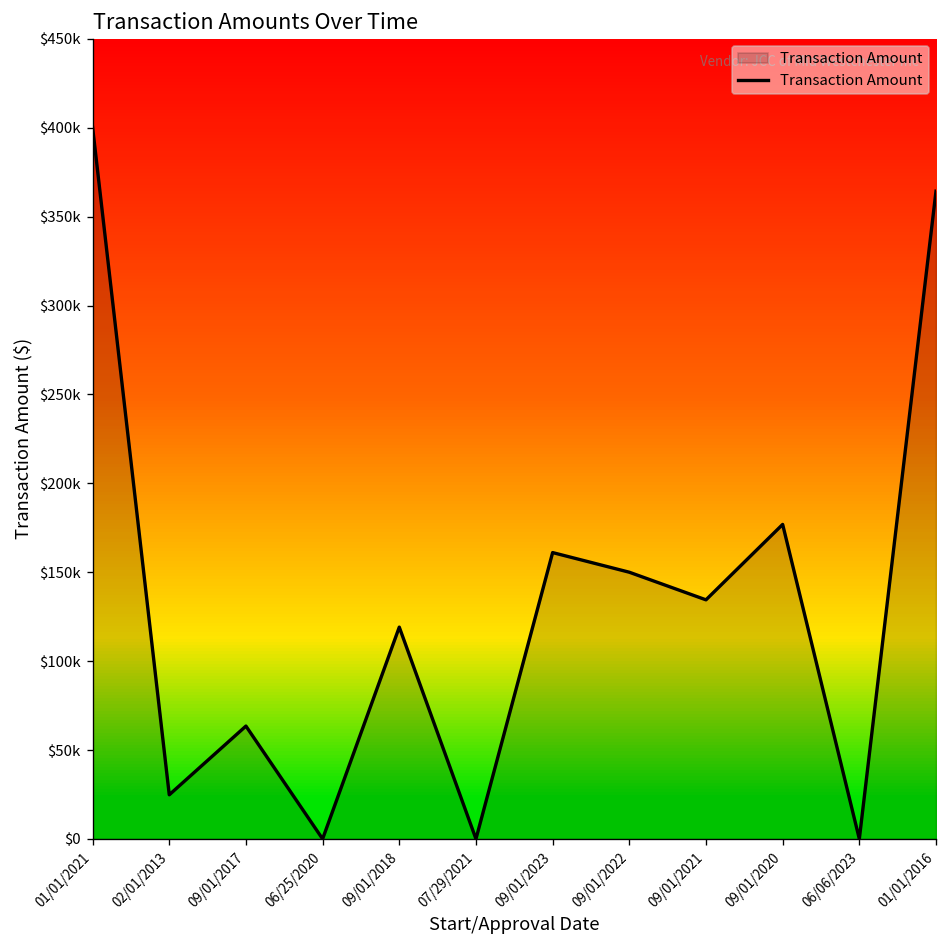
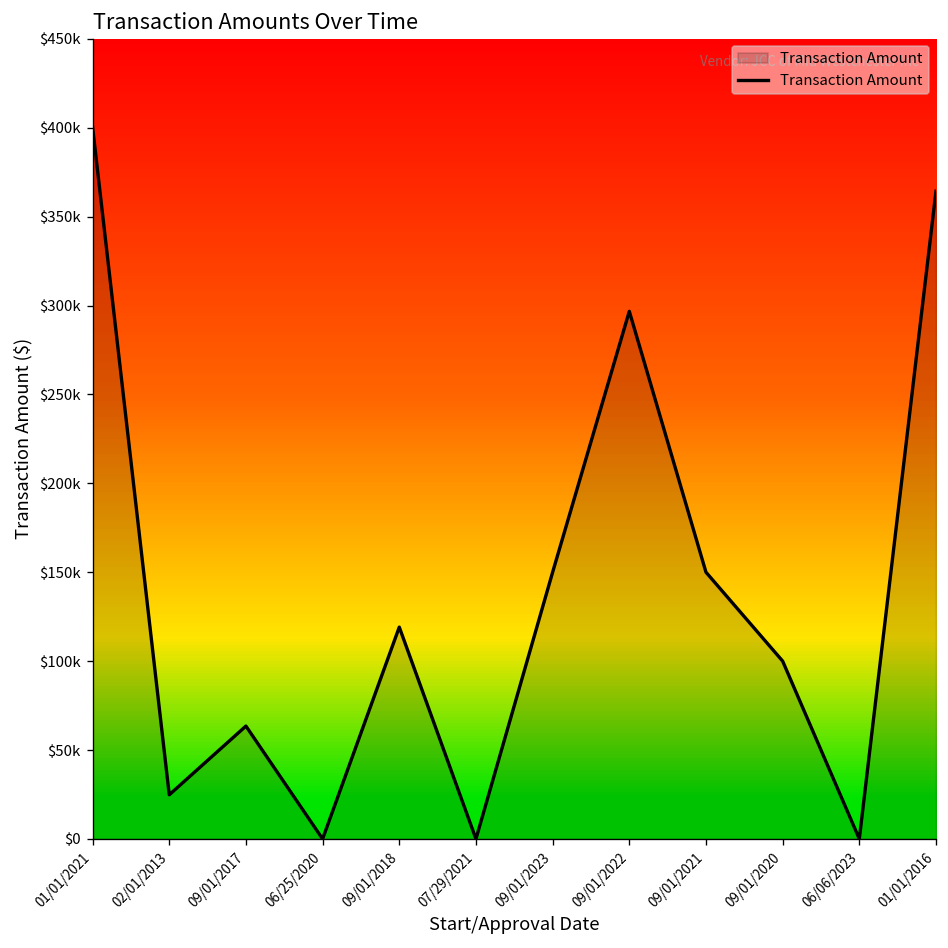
  {
    "01/01/2021": "$400000",
    "02/01/2013": "$25000",
    "09/01/2017": "$63000",
    "06/25/2020": "$0",
    "09/01/2018": "$119000",
    "07/29/2021": "$0",
-   "09/01/2023": "$161000",
-   "09/01/2022": "$150000",
-   "09/01/2021": "$134000",
-   "09/01/2020": "$177000",
+   "09/01/2023": "$150000",
+   "09/01/2022": "$297000",
+   "09/01/2021": "$150000",
+   "09/01/2020": "$100000",
    "06/06/2023": "$0",
    "01/01/2016": "$364000"
  }
